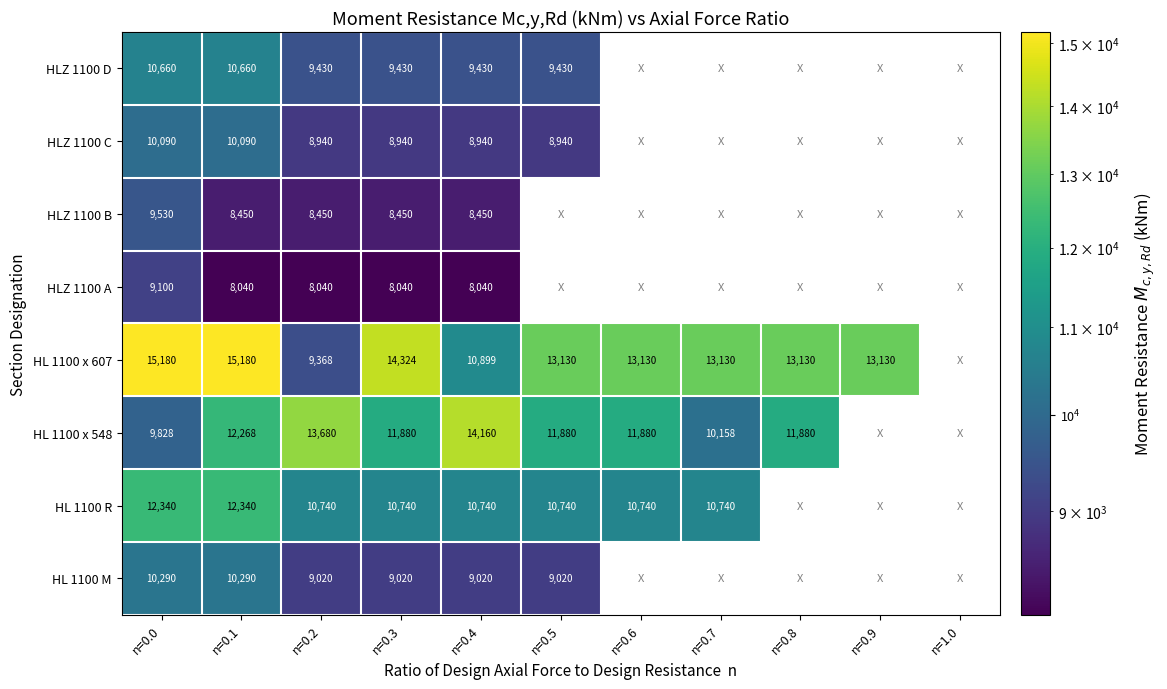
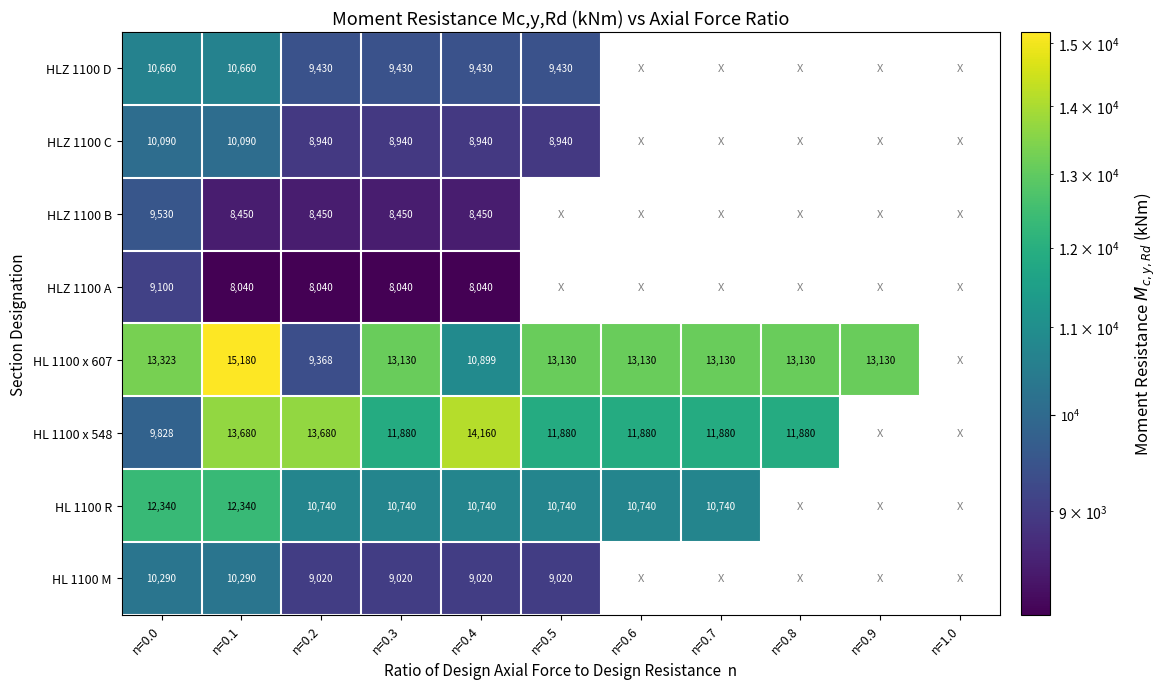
  {
    "HLZ 1100 D": {
      "n=0.0": "10,660",
      "n=0.1": "10,660",
      "n=0.2": "9,430",
      "n=0.3": "9,430",
      "n=0.4": "9,430",
      "n=0.5": "9,430"
    },
    "HLZ 1100 C": {
      "n=0.0": "10,090",
      "n=0.1": "10,090",
      "n=0.2": "8,940",
      "n=0.3": "8,940",
      "n=0.4": "8,940",
      "n=0.5": "8,940"
    },
    "HLZ 1100 B": {
      "n=0.0": "9,530",
      "n=0.1": "8,450",
      "n=0.2": "8,450",
      "n=0.3": "8,450",
      "n=0.4": "8,450"
    },
    "HLZ 1100 A": {
      "n=0.0": "9,100",
      "n=0.1": "8,040",
      "n=0.2": "8,040",
      "n=0.3": "8,040",
      "n=0.4": "8,040"
    },
    "HL 1100 x 607": {
-     "n=0.0": "15,180",
+     "n=0.0": "13,323",
      "n=0.1": "15,180",
      "n=0.2": "9,368",
-     "n=0.3": "14,324",
+     "n=0.3": "13,130",
      "n=0.4": "10,899",
      "n=0.5": "13,130",
      "n=0.6": "13,130",
      "n=0.7": "13,130",
      "n=0.8": "13,130",
      "n=0.9": "13,130"
    },
    "HL 1100 x 548": {
      "n=0.0": "9,828",
-     "n=0.1": "12,268",
+     "n=0.1": "13,680",
      "n=0.2": "13,680",
      "n=0.3": "11,880",
      "n=0.4": "14,160",
      "n=0.5": "11,880",
      "n=0.6": "11,880",
-     "n=0.7": "10,158",
+     "n=0.7": "11,880",
      "n=0.8": "11,880"
    },
    "HL 1100 R": {
      "n=0.0": "12,340",
      "n=0.1": "12,340",
      "n=0.2": "10,740",
      "n=0.3": "10,740",
      "n=0.4": "10,740",
      "n=0.5": "10,740",
      "n=0.6": "10,740",
      "n=0.7": "10,740"
    },
    "HL 1100 M": {
      "n=0.0": "10,290",
      "n=0.1": "10,290",
      "n=0.2": "9,020",
      "n=0.3": "9,020",
      "n=0.4": "9,020",
      "n=0.5": "9,020"
    }
  }
